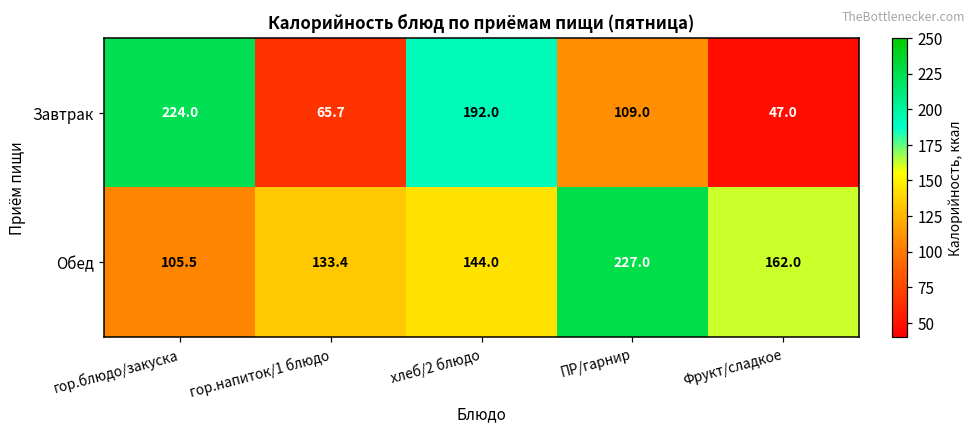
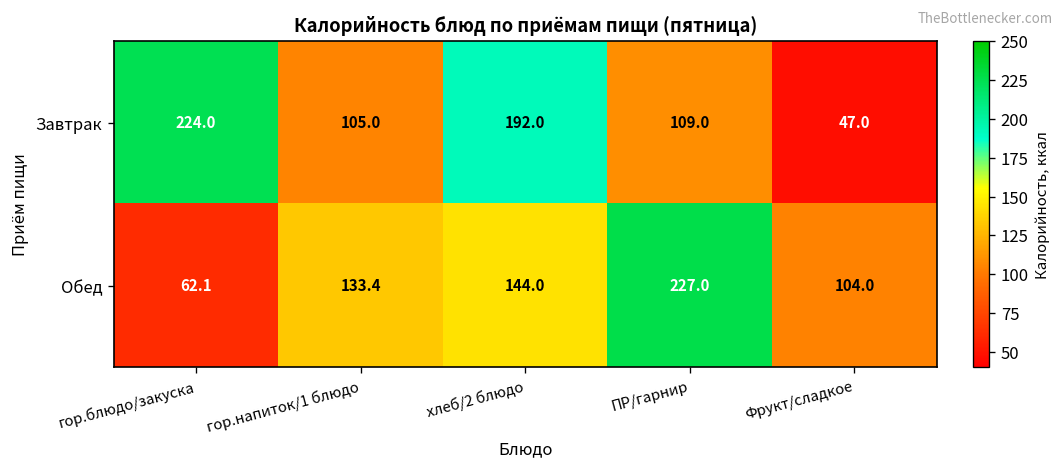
  {
    "Завтрак": {
      "гор.блюдо/закуска": 224.0,
-     "гор.напиток/1 блюдо": 65.7,
+     "гор.напиток/1 блюдо": 105.0,
      "хлеб/2 блюдо": 192.0,
      "ПР/гарнир": 109.0,
      "Фрукт/сладкое": 47.0
    },
    "Обед": {
-     "гор.блюдо/закуска": 105.5,
+     "гор.блюдо/закуска": 62.1,
      "гор.напиток/1 блюдо": 133.4,
      "хлеб/2 блюдо": 144.0,
      "ПР/гарнир": 227.0,
-     "Фрукт/сладкое": 162.0
+     "Фрукт/сладкое": 104.0
    }
  }
